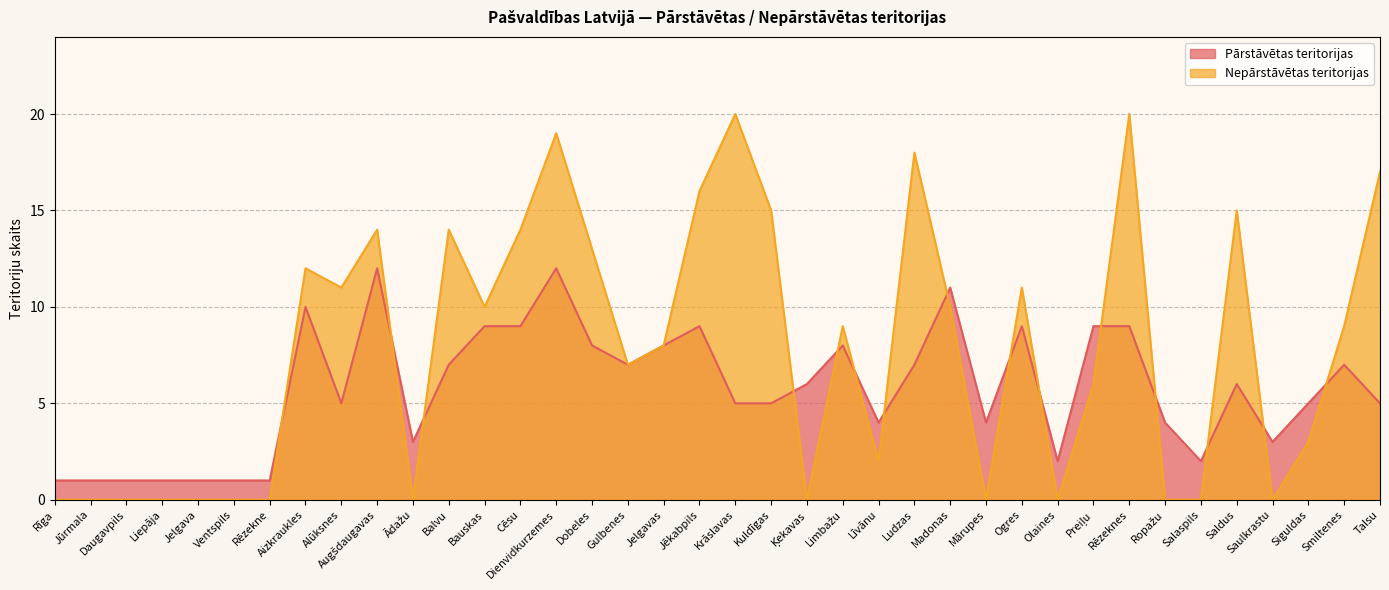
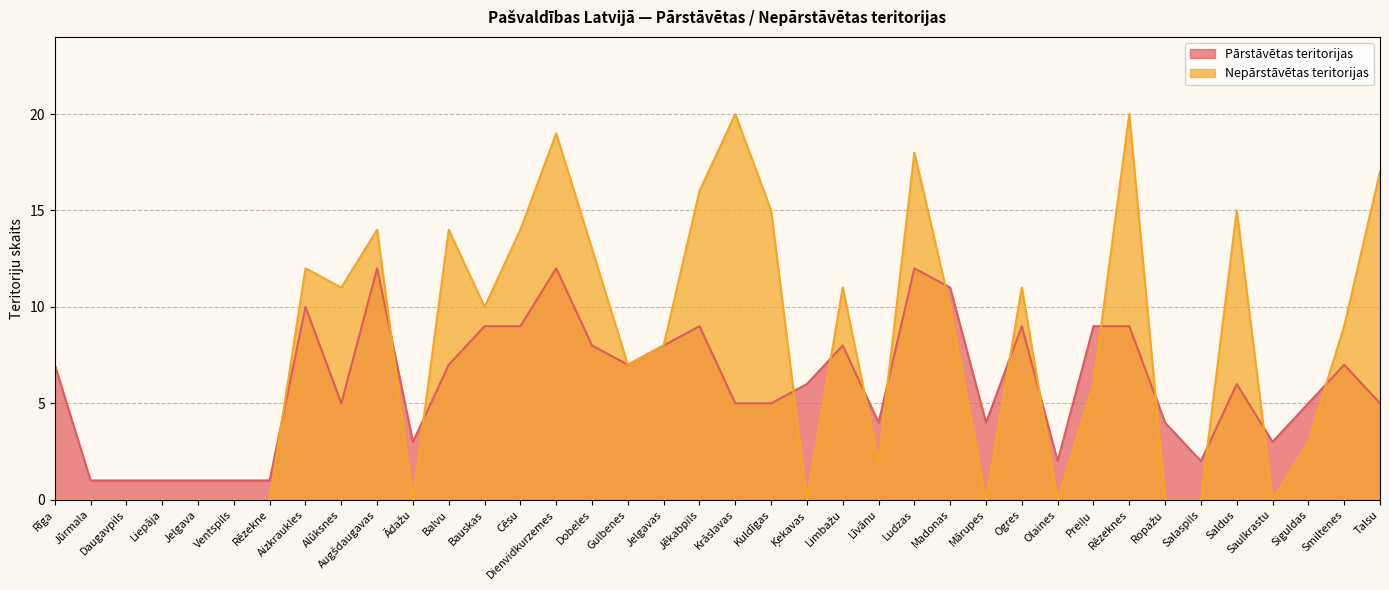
  {
    "Pārstāvētas teritorijas": {
-     "Rīga": 1,
+     "Rīga": 7,
      "Jūrmala": 1,
      "Daugavpils": 1,
      "Liepāja": 1,
      "Jelgava": 1,
      "Ventspils": 1,
      "Rēzekne": 1,
      "Aizkraukles": 10,
      "Alūksnes": 5,
      "Augšdaugavas": 12,
      "Ādažu": 3,
      "Balvu": 7,
      "Bauskas": 9,
      "Cēsu": 9,
      "Dienvidkurzemes": 12,
      "Dobeles": 8,
      "Jēkabpils": 9,
      "Krāslavas": 5,
      "Kuldīgas": 5,
      "Ķekavas": 6,
      "Limbažu": 8,
      "Līvānu": 4,
-     "Ludzas": 7,
+     "Ludzas": 12,
      "Madonas": 11,
      "Mārupes": 4,
      "Ogres": 9,
      "Olaines": 2,
      "Preiļu": 9,
      "Rēzeknes": 9,
      "Ropažu": 4,
      "Salaspils": 2,
      "Saldus": 6,
      "Saulkrastu": 3,
      "Siguldas": 5,
      "Smiltenes": 7,
      "Talsu": 5
    },
    "Nepārstāvētas teritorijas": {
      "Rīga": 0,
      "Jūrmala": 0,
      "Daugavpils": 0,
      "Liepāja": 0,
      "Jelgava": 0,
      "Ventspils": 0,
      "Rēzekne": 0,
      "Aizkraukles": 12,
      "Alūksnes": 11,
      "Augšdaugavas": 14,
      "Ādažu": 0,
      "Balvu": 14,
      "Bauskas": 10,
      "Cēsu": 14,
      "Dienvidkurzemes": 19,
      "Dobeles": 13,
      "Jēkabpils": 16,
      "Krāslavas": 20,
      "Kuldīgas": 15,
      "Ķekavas": 0,
-     "Limbažu": 9,
+     "Limbažu": 11,
      "Līvānu": 2,
      "Ludzas": 18,
      "Madonas": 10,
      "Mārupes": 0,
      "Ogres": 11,
      "Olaines": 0,
      "Preiļu": 6,
      "Rēzeknes": 20,
      "Ropažu": 0,
      "Salaspils": 0,
      "Saldus": 15,
      "Saulkrastu": 0,
      "Siguldas": 3,
      "Smiltenes": 9,
      "Talsu": 17
    }
  }
